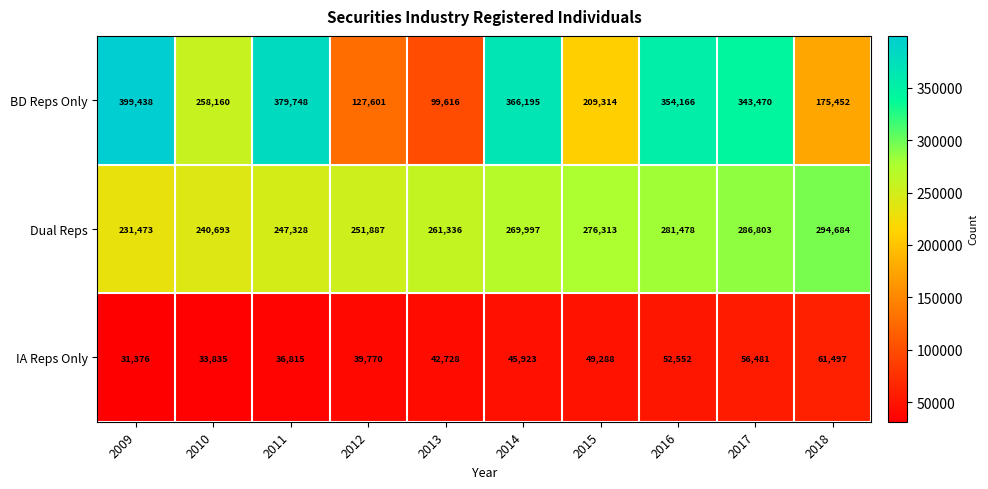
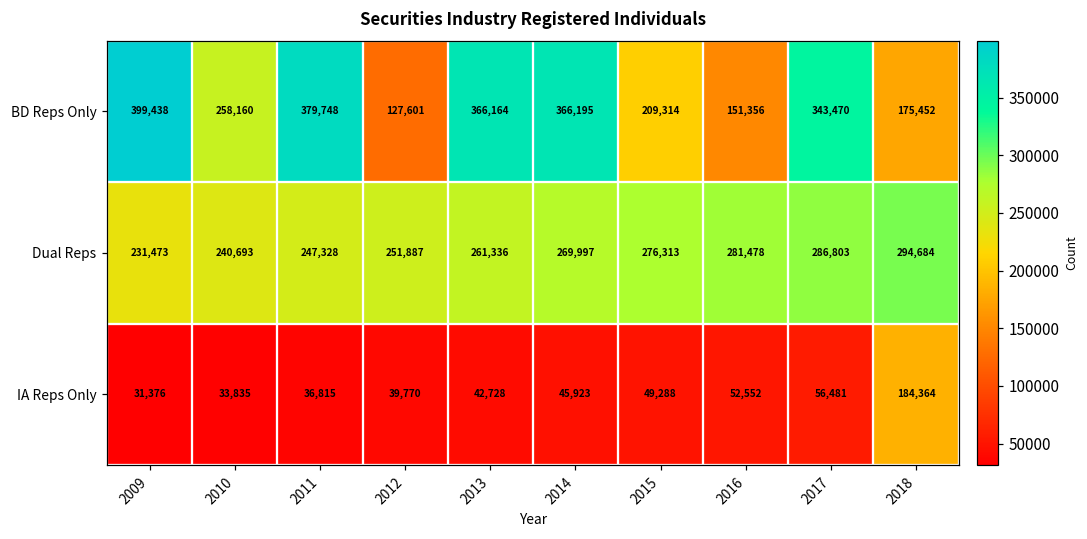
  {
    "BD Reps Only": {
      "2009": "399,438",
      "2010": "258,160",
      "2011": "379,748",
      "2012": "127,601",
-     "2013": "99,616",
+     "2013": "366,164",
      "2014": "366,195",
      "2015": "209,314",
-     "2016": "354,166",
+     "2016": "151,356",
      "2017": "343,470",
      "2018": "175,452"
    },
    "Dual Reps": {
      "2009": "231,473",
      "2010": "240,693",
      "2011": "247,328",
      "2012": "251,887",
      "2013": "261,336",
      "2014": "269,997",
      "2015": "276,313",
      "2016": "281,478",
      "2017": "286,803",
      "2018": "294,684"
    },
    "IA Reps Only": {
      "2009": "31,376",
      "2010": "33,835",
      "2011": "36,815",
      "2012": "39,770",
      "2013": "42,728",
      "2014": "45,923",
      "2015": "49,288",
      "2016": "52,552",
      "2017": "56,481",
-     "2018": "61,497"
+     "2018": "184,364"
    }
  }
